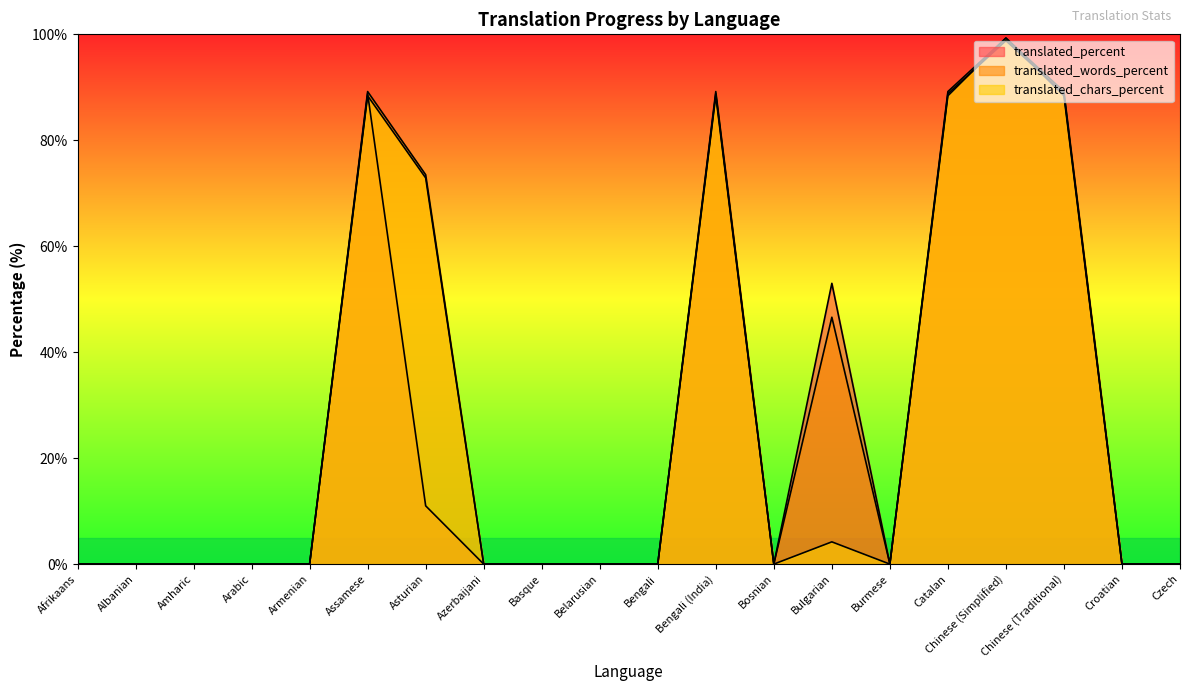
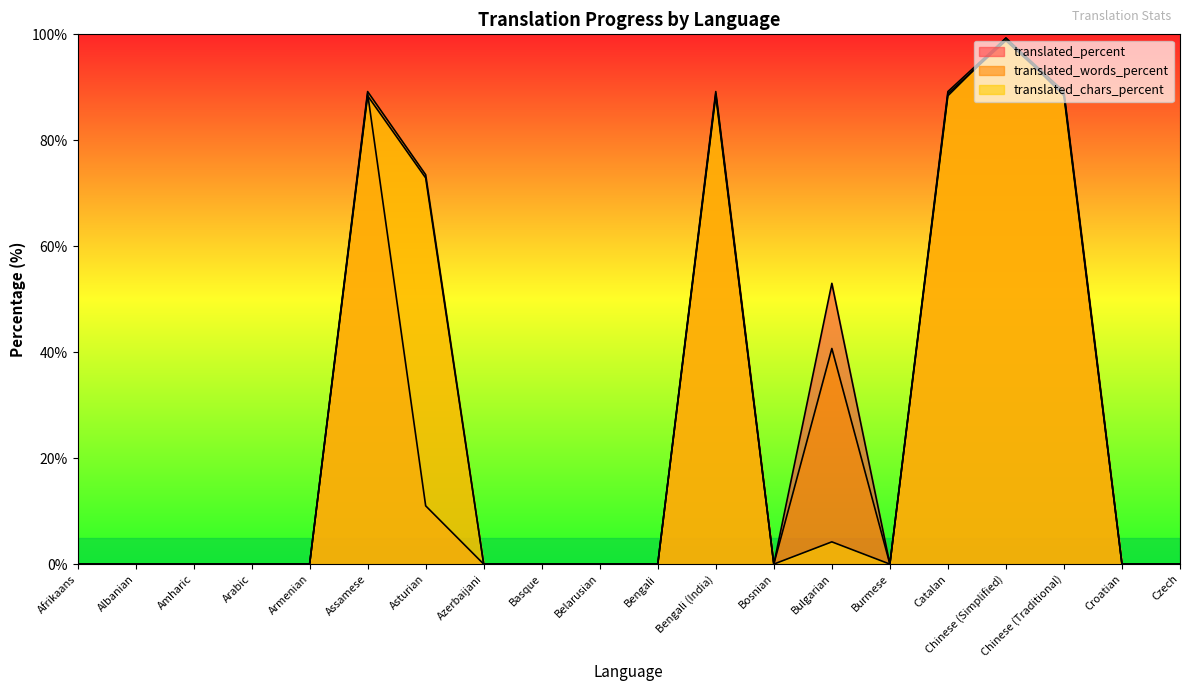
  {
    "translated_percent": {
      "Asturian": "11%",
      "Bulgarian": "53%"
    },
    "translated_words_percent": {
      "Asturian": "74%",
-     "Bulgarian": "47%"
+     "Bulgarian": "41%"
    },
    "translated_chars_percent": {
      "Asturian": "73%"
    }
  }
